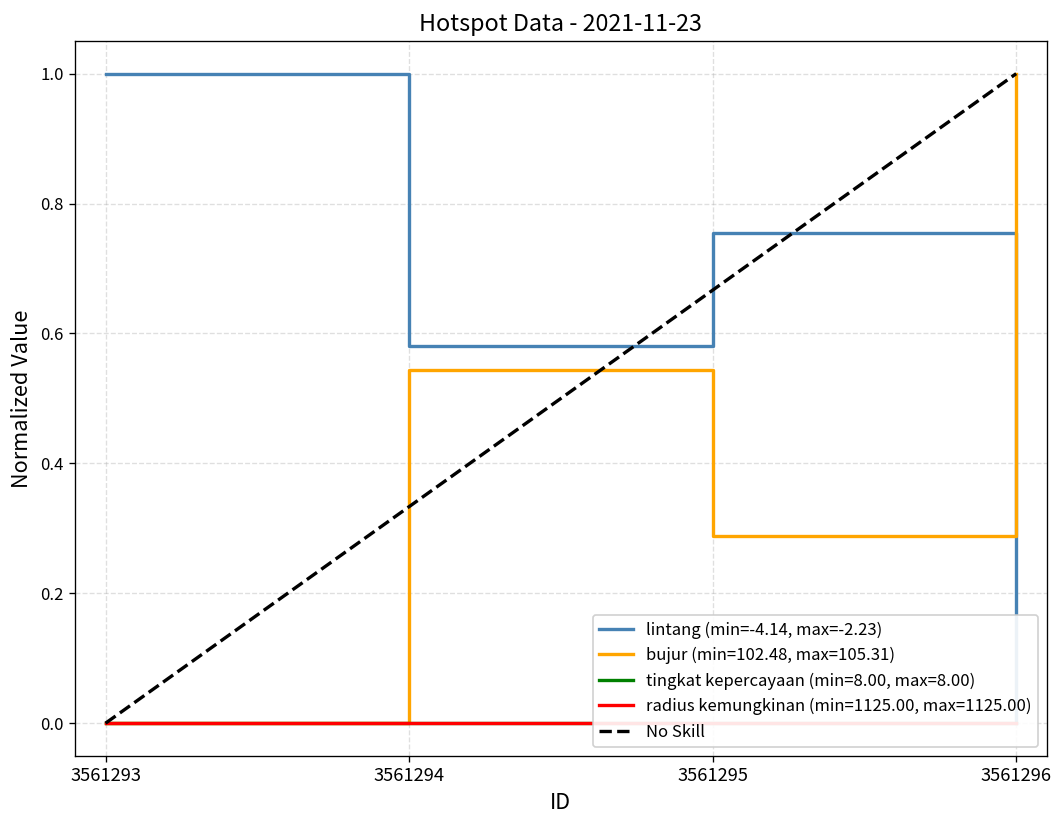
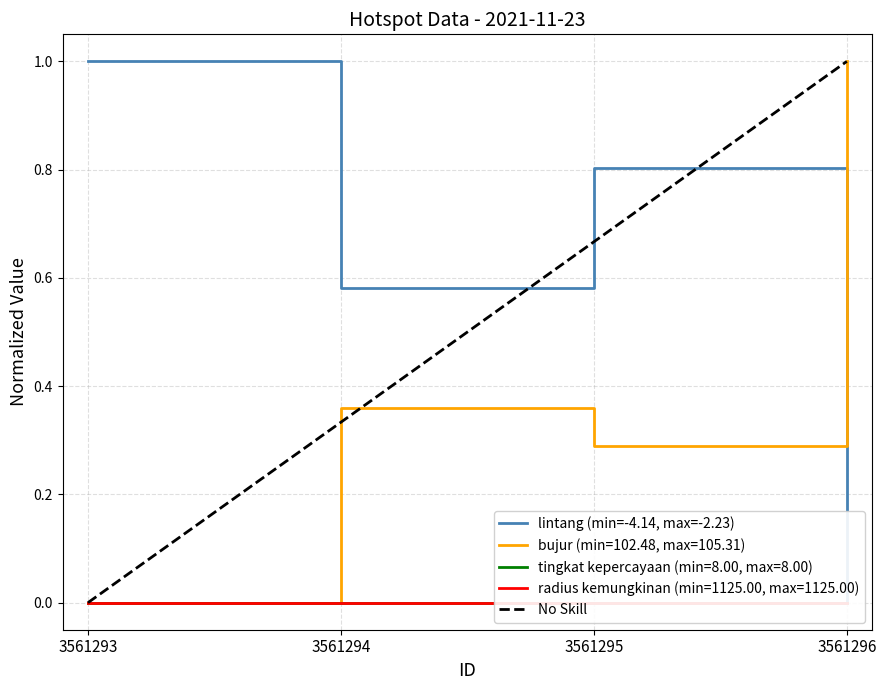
  {
    "lintang (min=-4.14, max=-2.23)": {
      "3561293": 1.00,
      "3561294": 0.58,
-     "3561295": 0.75
+     "3561295": 0.80
    },
    "bujur (min=102.48, max=105.31)": {
-     "3561294": 0.54,
+     "3561294": 0.36,
      "3561295": 0.29
    },
    "radius kemungkinan (min=1125.00, max=1125.00)": {
      "3561294": 0.00
    }
  }
